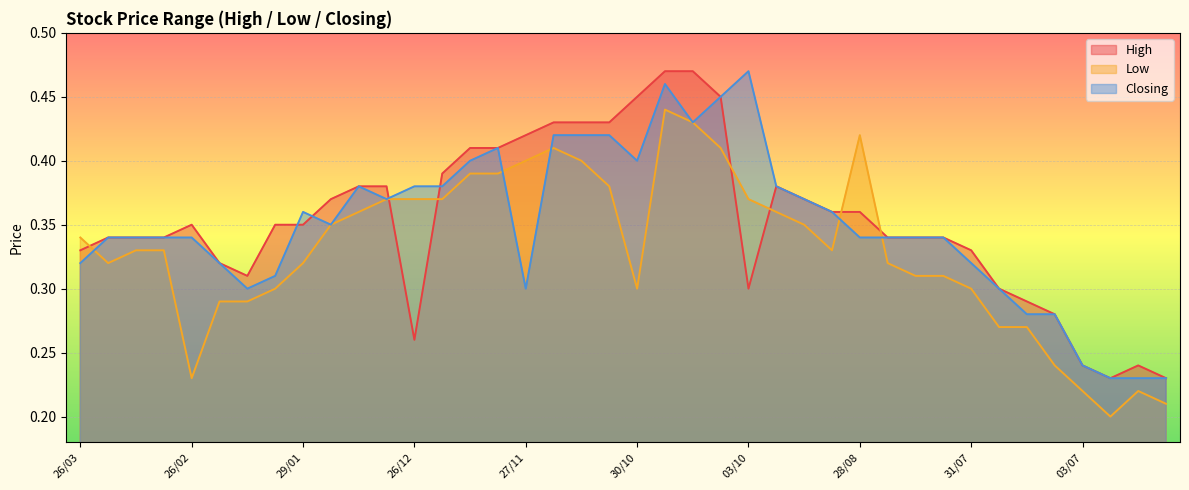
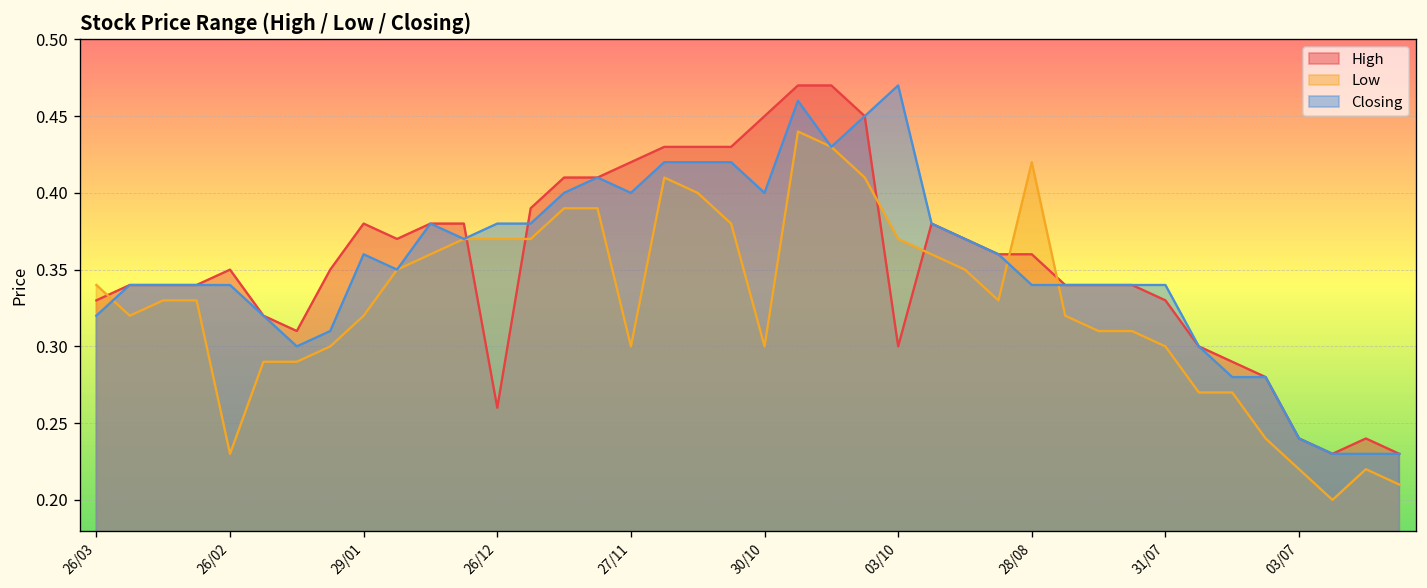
  {
    "High": {
      "26/03": 0.33,
      "26/02": 0.35,
-     "29/01": 0.35,
+     "29/01": 0.38,
      "26/12": 0.26,
      "27/11": 0.42,
      "30/10": 0.45,
      "03/10": 0.30,
      "28/08": 0.36,
      "31/07": 0.33
    },
    "Low": {
      "26/03": 0.340,
      "26/02": 0.230,
      "29/01": 0.320,
      "26/12": 0.370,
-     "27/11": 0.4,
+     "27/11": 0.3,
      "30/10": 0.3,
      "03/10": 0.370,
      "28/08": 0.420,
      "31/07": 0.3,
      "03/07": 0.220
    },
    "Closing": {
      "26/03": 0.32,
      "26/02": 0.34,
      "29/01": 0.36,
      "26/12": 0.38,
-     "27/11": 0.3,
+     "27/11": 0.4,
      "30/10": 0.40,
      "03/10": 0.47,
      "28/08": 0.34,
-     "31/07": 0.32
+     "31/07": 0.34
    }
  }
